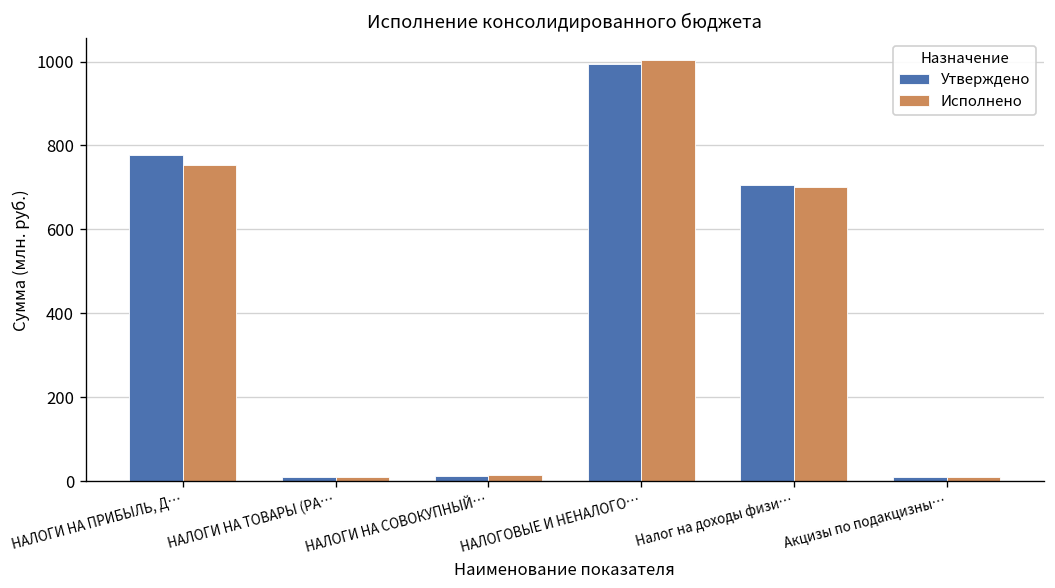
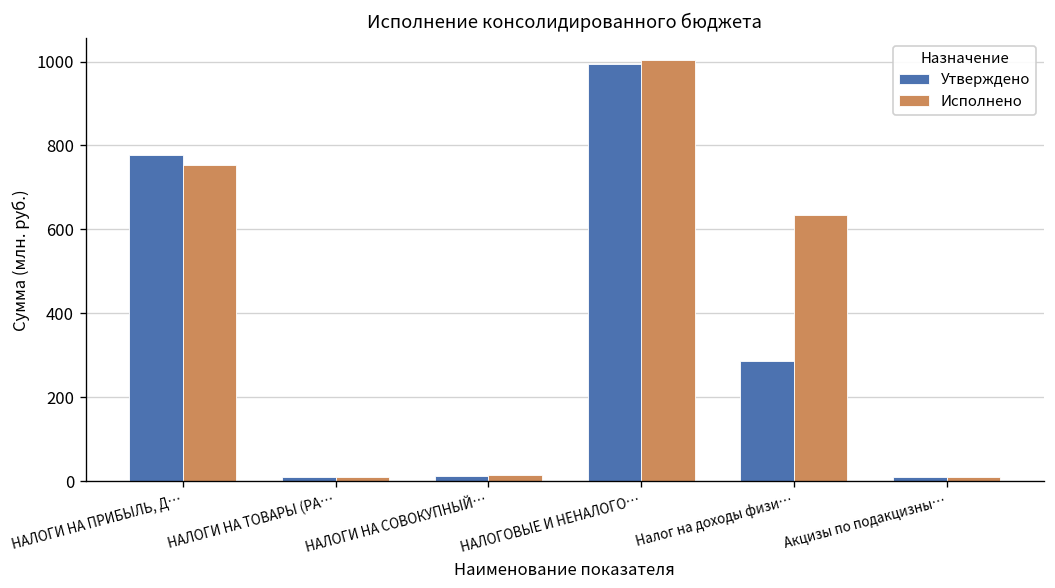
  {
    "Утверждено": {
      "НАЛОГИ НА ПРИБЫЛЬ, Д…": 780,
      "НАЛОГИ НА ТОВАРЫ (РА…": 10,
      "НАЛОГИ НА СОВОКУПНЫЙ…": 10,
      "НАЛОГОВЫЕ И НЕНАЛОГО…": 990,
-     "Налог на доходы физи…": 700,
+     "Налог на доходы физи…": 290,
      "Акцизы по подакцизны…": 10
    },
    "Исполнено": {
      "НАЛОГИ НА ПРИБЫЛЬ, Д…": 750,
      "НАЛОГИ НА ТОВАРЫ (РА…": 10,
      "НАЛОГИ НА СОВОКУПНЫЙ…": 20,
      "НАЛОГОВЫЕ И НЕНАЛОГО…": 1000,
-     "Налог на доходы физи…": 700,
+     "Налог на доходы физи…": 630,
      "Акцизы по подакцизны…": 10
    }
  }
